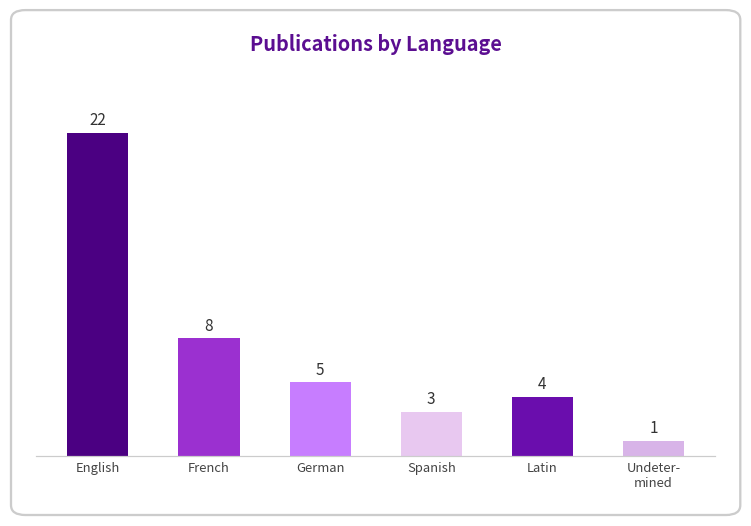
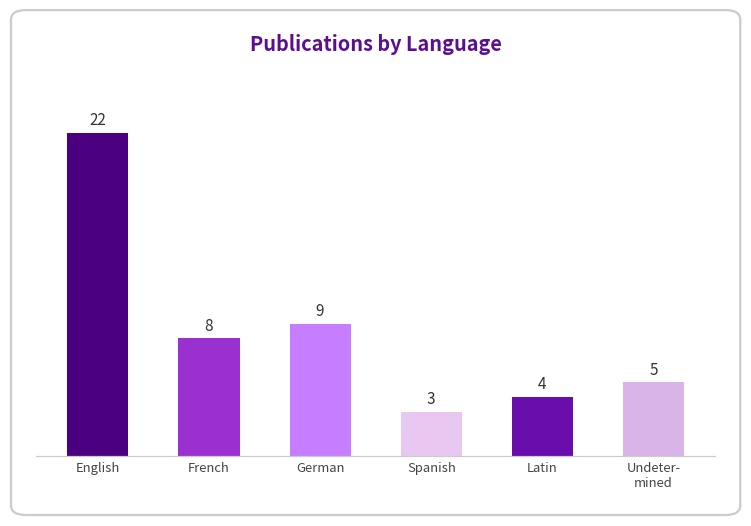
  {
    "English": 22,
    "French": 8,
-   "German": 5,
+   "German": 9,
    "Spanish": 3,
    "Latin": 4,
-   "Undeter- mined": 1
+   "Undeter- mined": 5
  }
